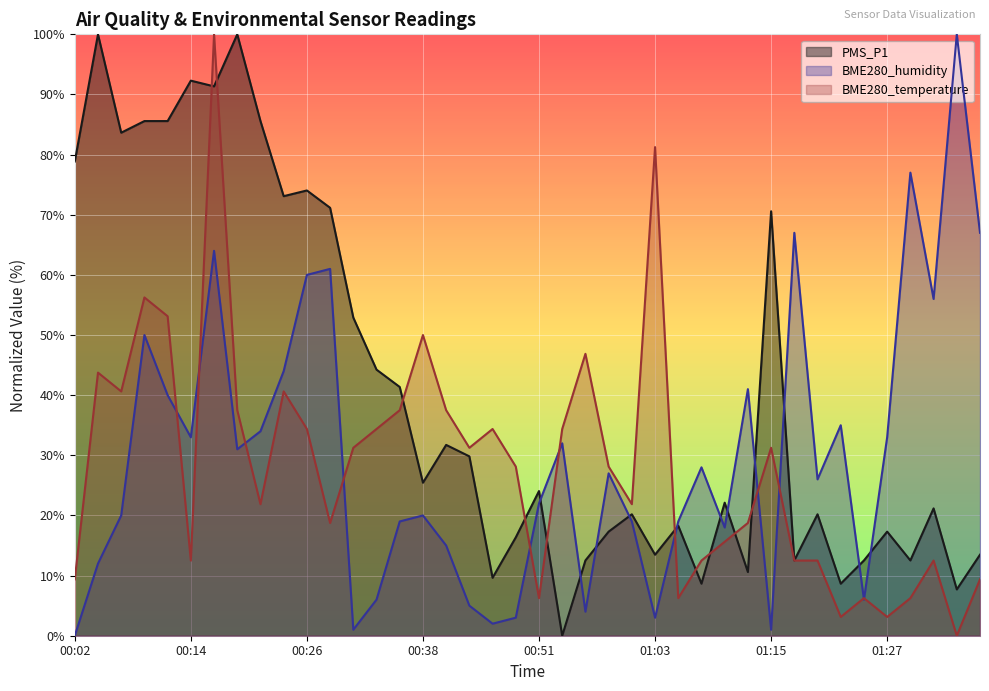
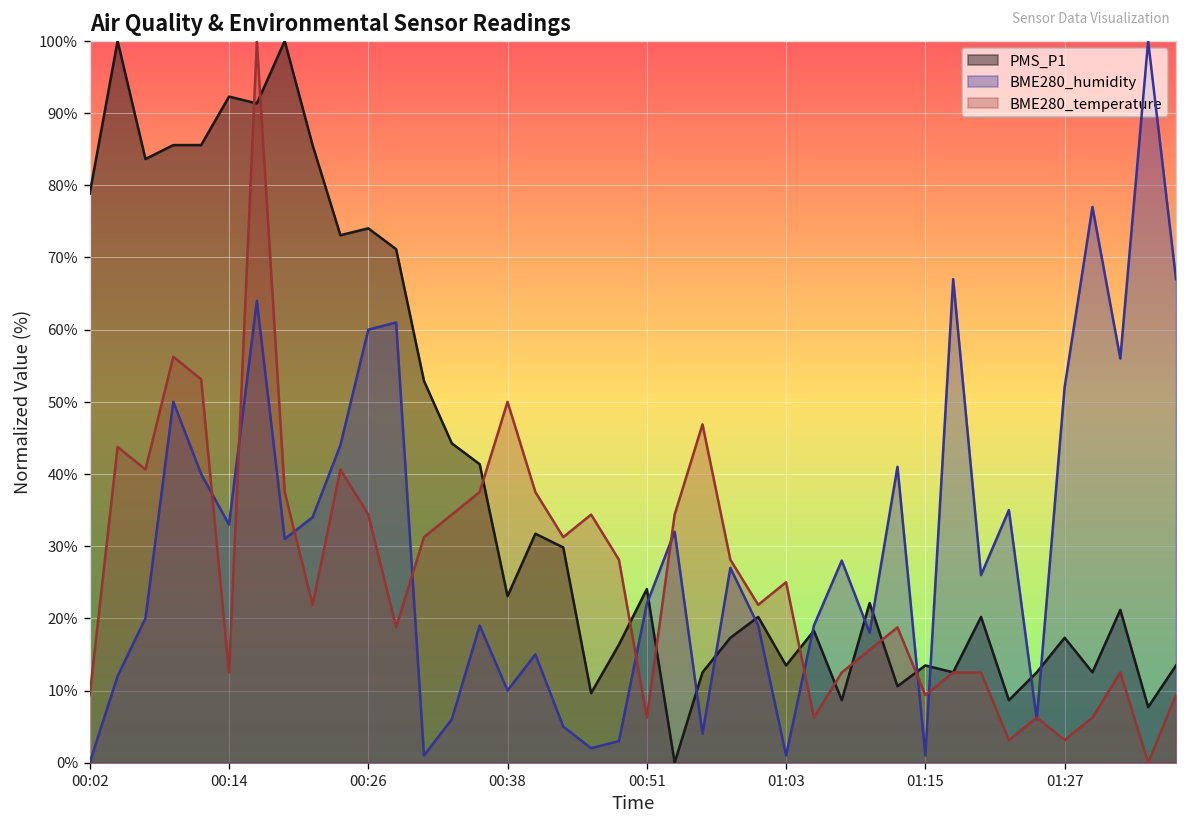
  {
    "PMS_P1": {
      "00:02": "79%",
      "00:14": "92%",
      "00:26": "74%",
-     "00:38": "25%",
+     "00:38": "23%",
      "00:51": "24%",
      "01:03": "13%",
-     "01:15": "71%",
+     "01:15": "13%",
      "01:27": "17%"
    },
    "BME280_humidity": {
      "00:02": "0%",
      "00:14": "33%",
      "00:26": "60%",
-     "00:38": "20%",
+     "00:38": "10%",
      "00:51": "22%",
-     "01:03": "3%",
+     "01:03": "1%",
      "01:15": "1%",
-     "01:27": "33%"
+     "01:27": "52%"
    },
    "BME280_temperature": {
      "00:02": "9%",
      "00:14": "13%",
      "00:26": "34%",
      "00:38": "50%",
      "00:51": "6%",
-     "01:03": "81%",
-     "01:15": "31%",
+     "01:03": "25%",
+     "01:15": "9%",
      "01:27": "3%"
    }
  }
